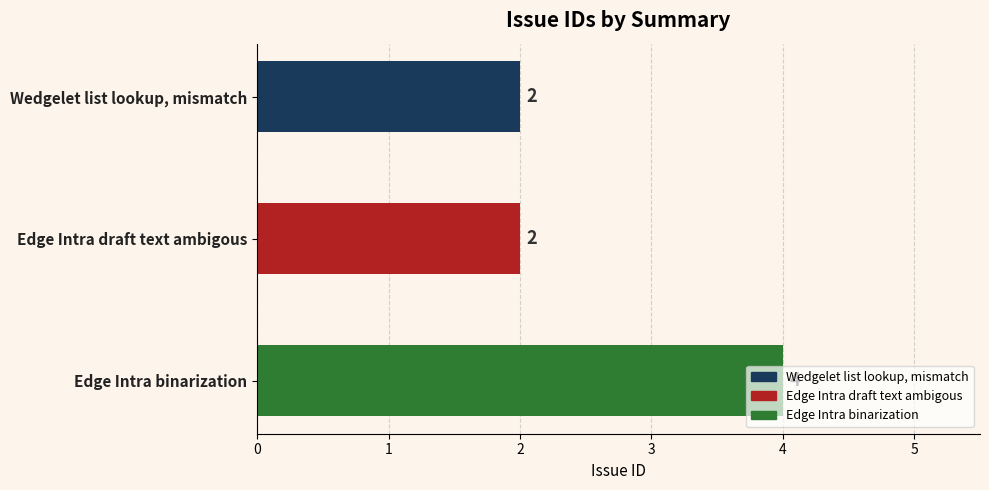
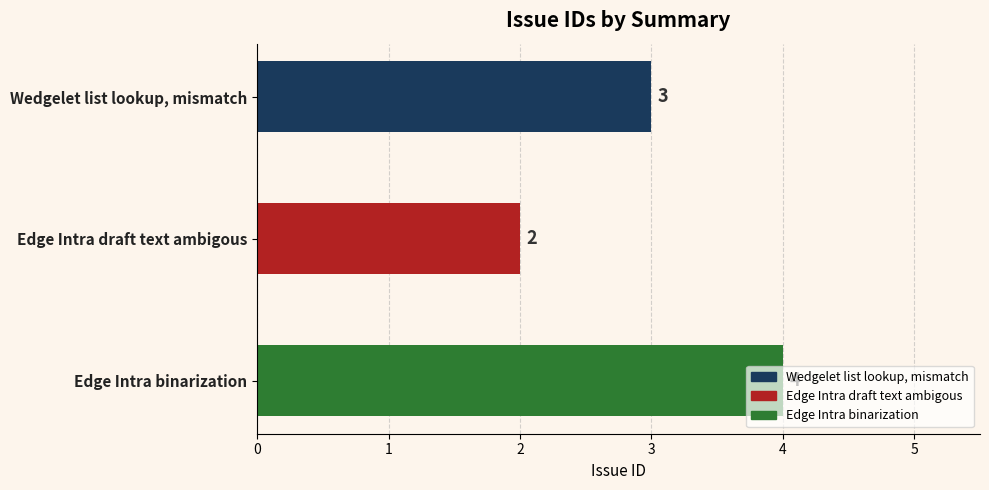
  {
-   "Wedgelet list lookup, mismatch": 2,
+   "Wedgelet list lookup, mismatch": 3,
    "Edge Intra draft text ambigous": 2
  }
